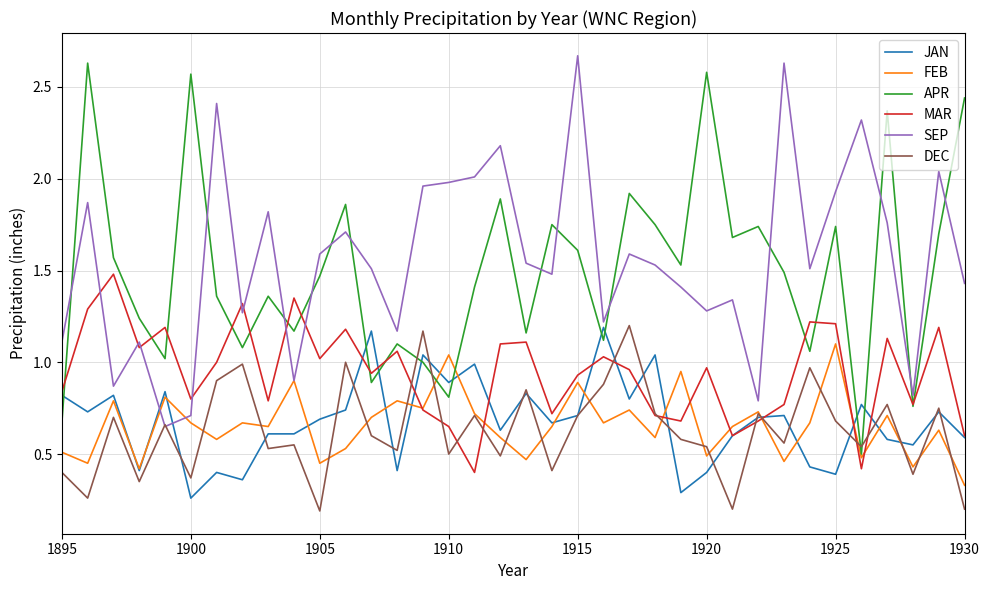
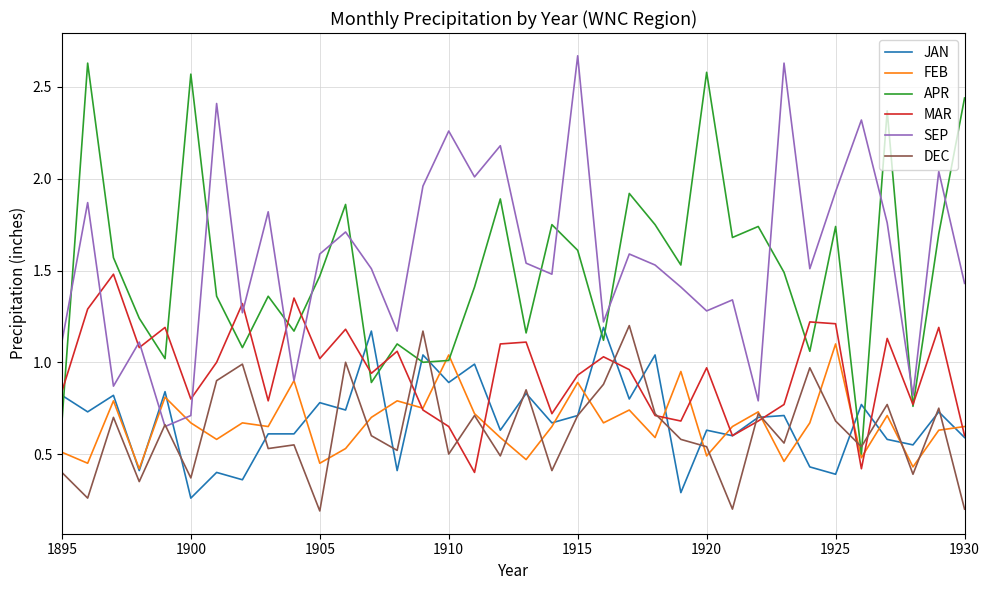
  {
    "JAN": {
      "1895": 0.82,
      "1900": 0.26,
-     "1905": 0.69,
+     "1905": 0.78,
      "1910": 0.89,
-     "1920": 0.40,
+     "1920": 0.63,
      "1925": 0.39
    },
    "FEB": {
      "1895": 0.51,
      "1900": 0.67,
      "1905": 0.45,
      "1910": 1.04,
      "1915": 0.89,
      "1920": 0.49,
      "1925": 1.10,
-     "1930": 0.33
+     "1930": 0.65
    },
    "APR": {
      "1895": 0.67,
      "1900": 2.57,
      "1905": 1.47,
-     "1910": 0.81,
+     "1910": 1.01,
      "1915": 1.61,
      "1920": 2.58,
      "1925": 1.74,
      "1930": 2.44
    },
    "MAR": {
      "1895": 0.84,
      "1900": 0.80,
      "1905": 1.02,
      "1910": 0.65,
      "1915": 0.93,
      "1920": 0.97,
      "1925": 1.21
    },
    "SEP": {
      "1895": 1.11,
      "1900": 0.71,
      "1905": 1.59,
-     "1910": 1.98,
+     "1910": 2.26,
      "1915": 2.67,
      "1920": 1.28,
      "1925": 1.93,
      "1930": 1.43
    },
    "DEC": {
      "1895": 0.40,
      "1900": 0.37,
      "1905": 0.19,
      "1910": 0.50,
      "1920": 0.54,
      "1925": 0.68,
      "1930": 0.20
    }
  }
